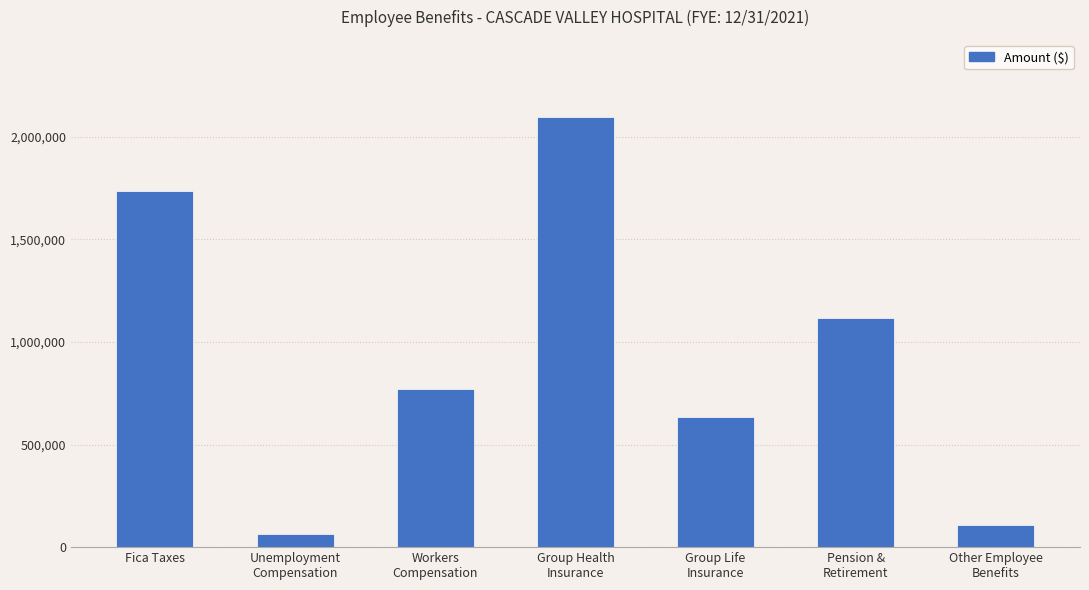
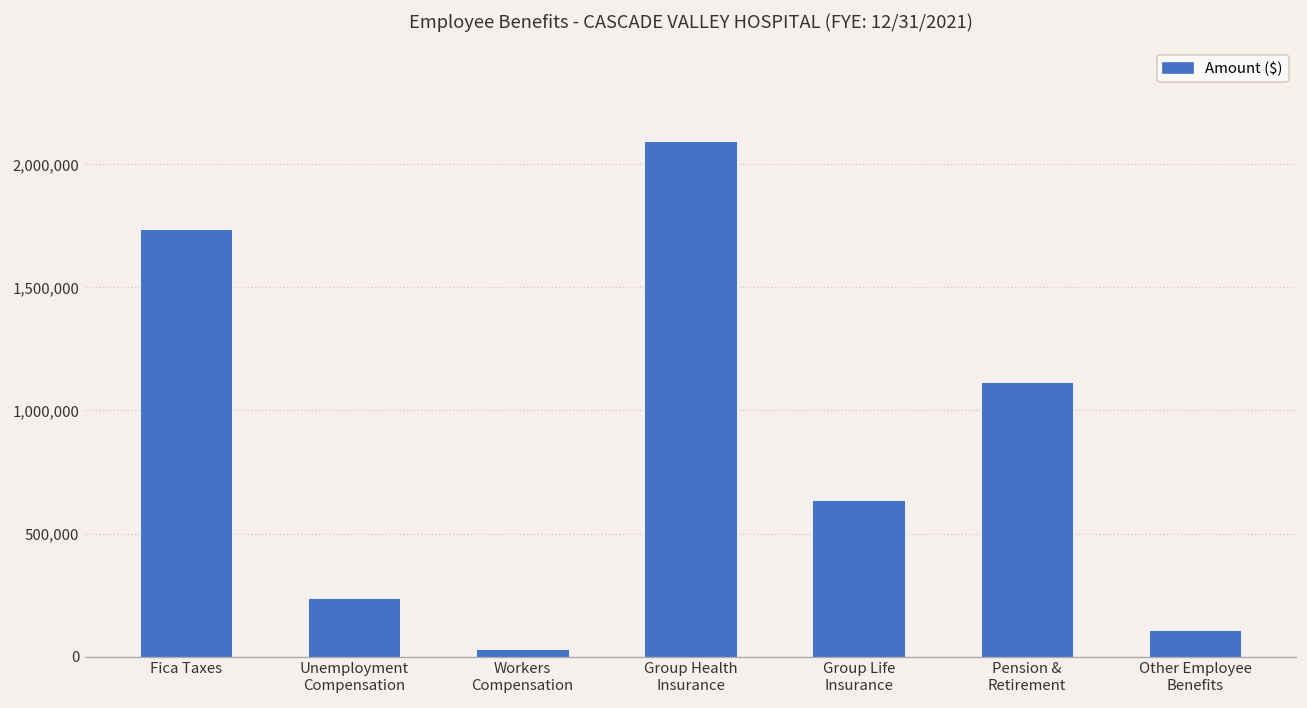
  {
    "Fica Taxes": "1,740,000",
-   "Unemployment Compensation": "60,000",
-   "Workers Compensation": "770,000",
+   "Unemployment Compensation": "240,000",
+   "Workers Compensation": "30,000",
    "Group Health Insurance": "2,100,000",
    "Group Life Insurance": "640,000",
    "Pension & Retirement": "1,120,000",
    "Other Employee Benefits": "110,000"
  }
